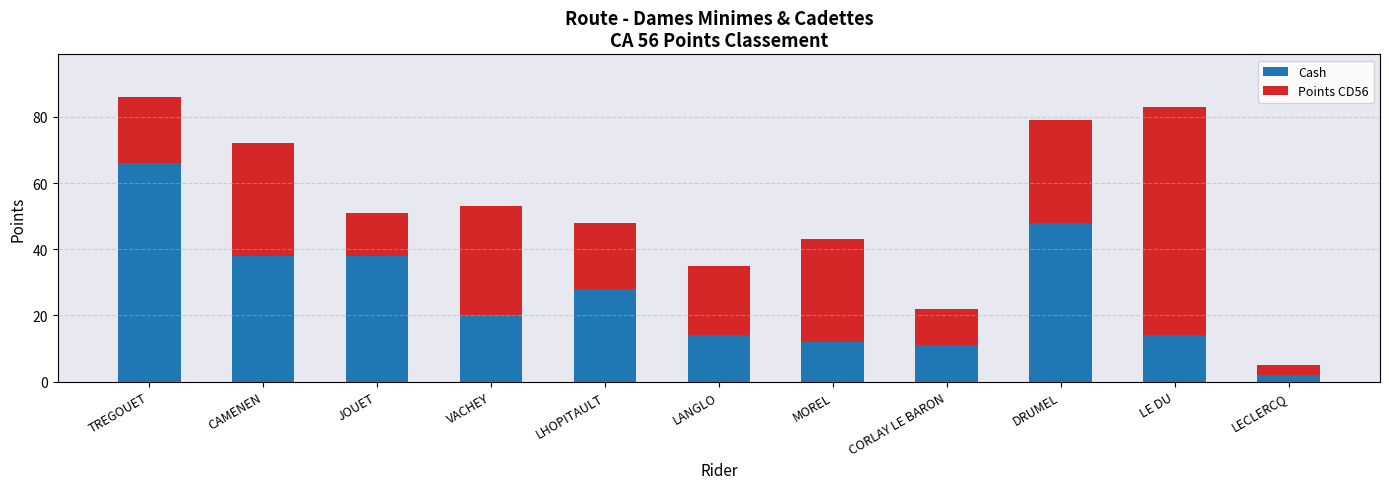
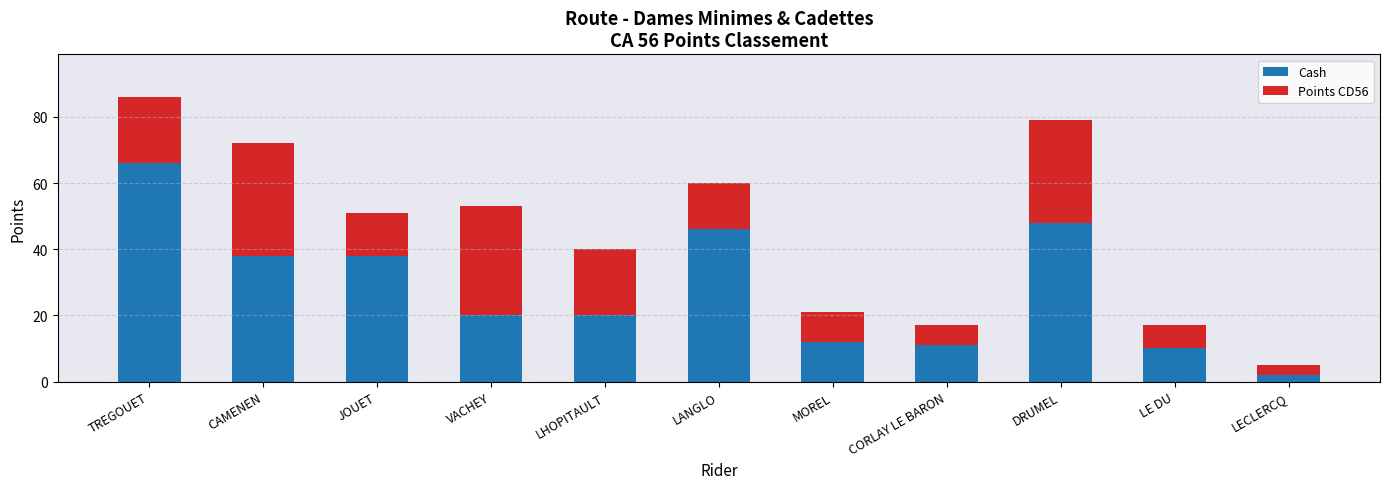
  {
    "Cash": {
      "TREGOUET": 66,
      "CAMENEN": 38,
      "JOUET": 38,
      "VACHEY": 20,
-     "LHOPITAULT": 28,
-     "LANGLO": 14,
+     "LHOPITAULT": 20,
+     "LANGLO": 46,
      "MOREL": 12,
      "CORLAY LE BARON": 11,
      "DRUMEL": 48,
-     "LE DU": 14,
+     "LE DU": 10,
      "LECLERCQ": 2
    },
    "Points CD56": {
      "TREGOUET": 20,
      "CAMENEN": 34,
      "JOUET": 13,
      "VACHEY": 33,
      "LHOPITAULT": 20,
-     "LANGLO": 21,
-     "MOREL": 31,
-     "CORLAY LE BARON": 11,
+     "LANGLO": 14,
+     "MOREL": 9,
+     "CORLAY LE BARON": 6,
      "DRUMEL": 31,
-     "LE DU": 69,
+     "LE DU": 7,
      "LECLERCQ": 3
    }
  }
